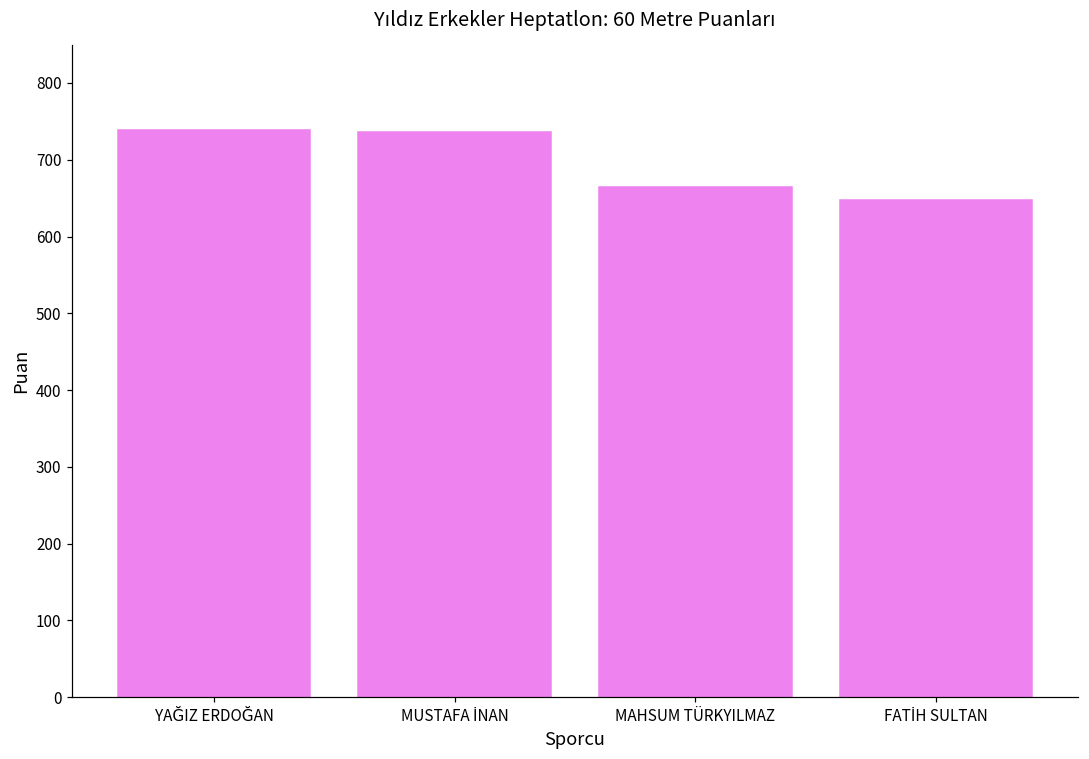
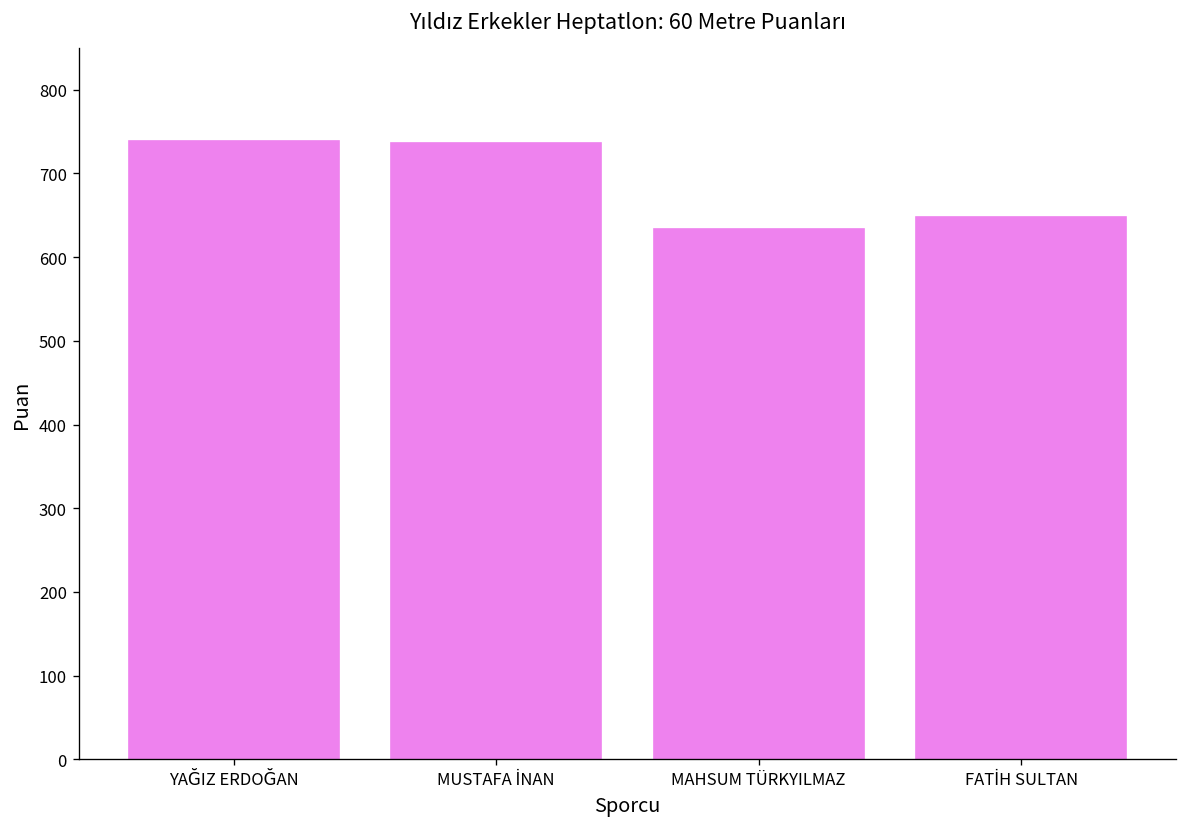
  {
    "YAĞIZ ERDOĞAN": 740,
    "MUSTAFA İNAN": 740,
-   "MAHSUM TÜRKYILMAZ": 670,
+   "MAHSUM TÜRKYILMAZ": 630,
    "FATİH SULTAN": 650
  }
